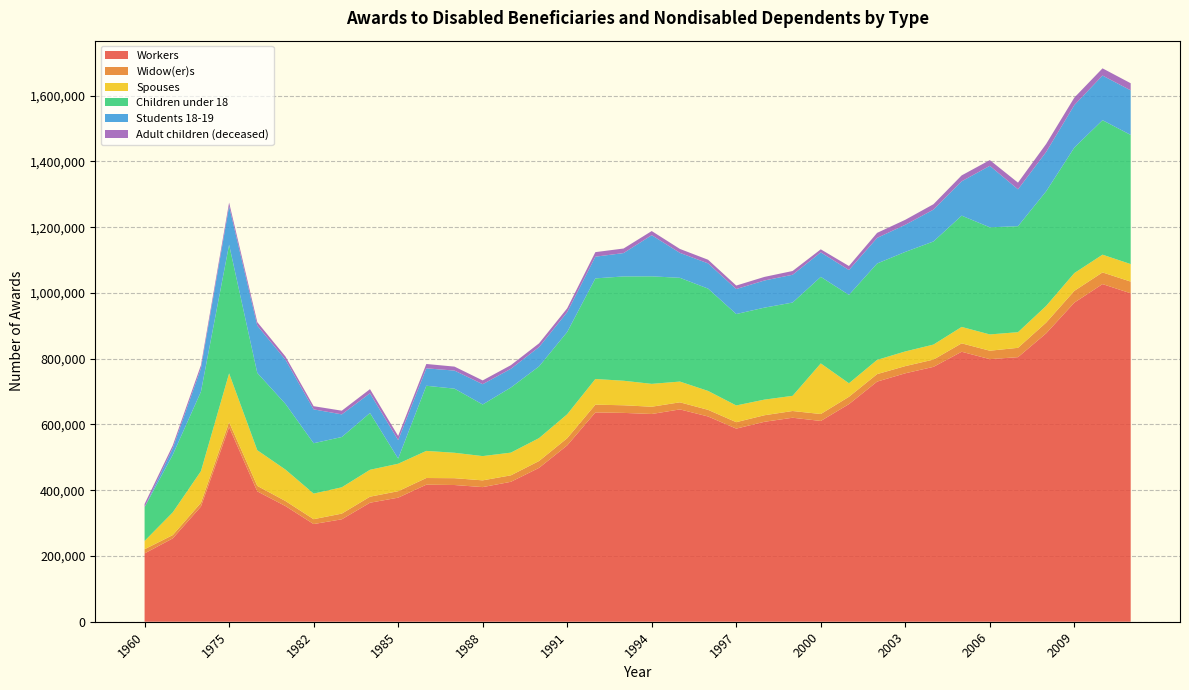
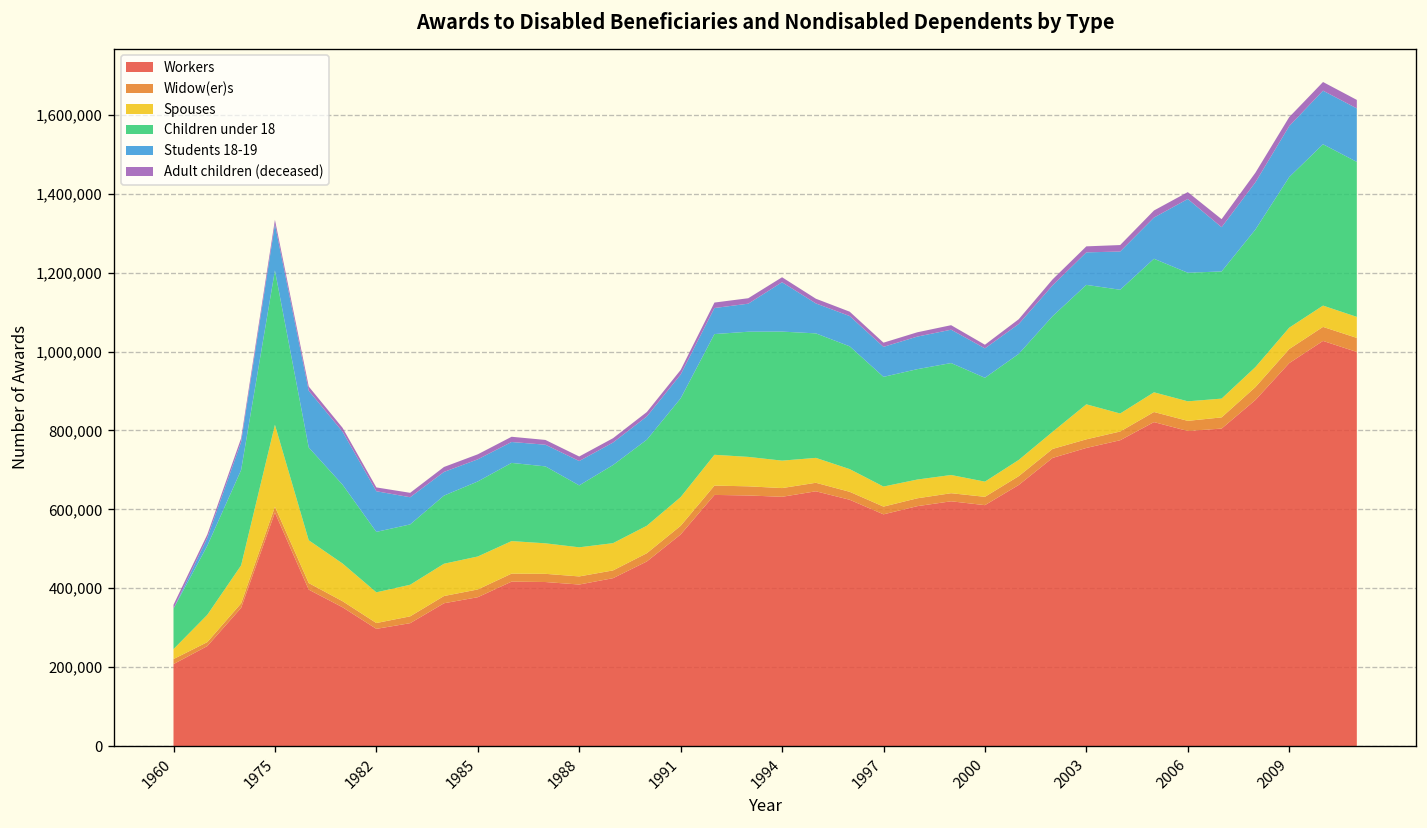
  {
    "Spouses": {
      "1960": "30,000",
-     "1975": "150,000",
+     "1975": "210,000",
      "1982": "80,000",
      "1985": "80,000",
      "1988": "70,000",
      "1991": "70,000",
      "1994": "70,000",
      "1997": "50,000",
-     "2000": "150,000",
-     "2003": "40,000",
+     "2000": "40,000",
+     "2003": "90,000",
      "2006": "50,000",
      "2009": "50,000"
    },
    "Children under 18": {
      "1975": "390,000",
      "1982": "150,000",
-     "1985": "20,000",
+     "1985": "190,000",
      "1988": "160,000",
      "1991": "250,000",
      "1994": "330,000",
      "1997": "280,000",
      "2000": "260,000",
      "2003": "300,000",
      "2006": "330,000",
      "2009": "380,000"
    },
    "Students 18-19": {
      "1975": "120,000",
      "1982": "100,000",
      "1985": "60,000",
      "1988": "60,000",
      "1991": "60,000",
      "1994": "130,000",
      "1997": "80,000",
      "2000": "70,000",
      "2003": "80,000",
      "2006": "190,000",
      "2009": "130,000"
    },
    "Adult children (deceased)": {
      "1960": "10,000",
      "1975": "10,000",
      "1982": "10,000",
      "1985": "10,000",
      "1988": "10,000",
      "1991": "10,000",
      "1994": "10,000",
      "1997": "10,000",
      "2000": "10,000",
      "2003": "20,000",
      "2006": "20,000",
      "2009": "20,000"
    }
  }
